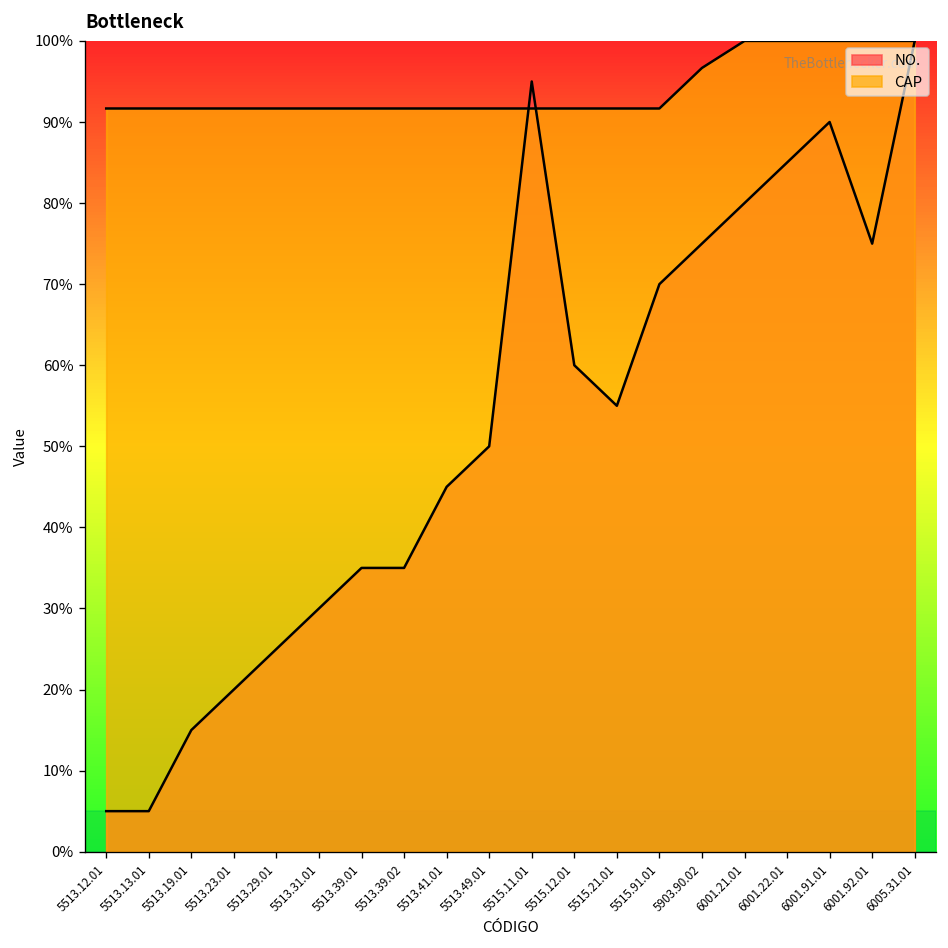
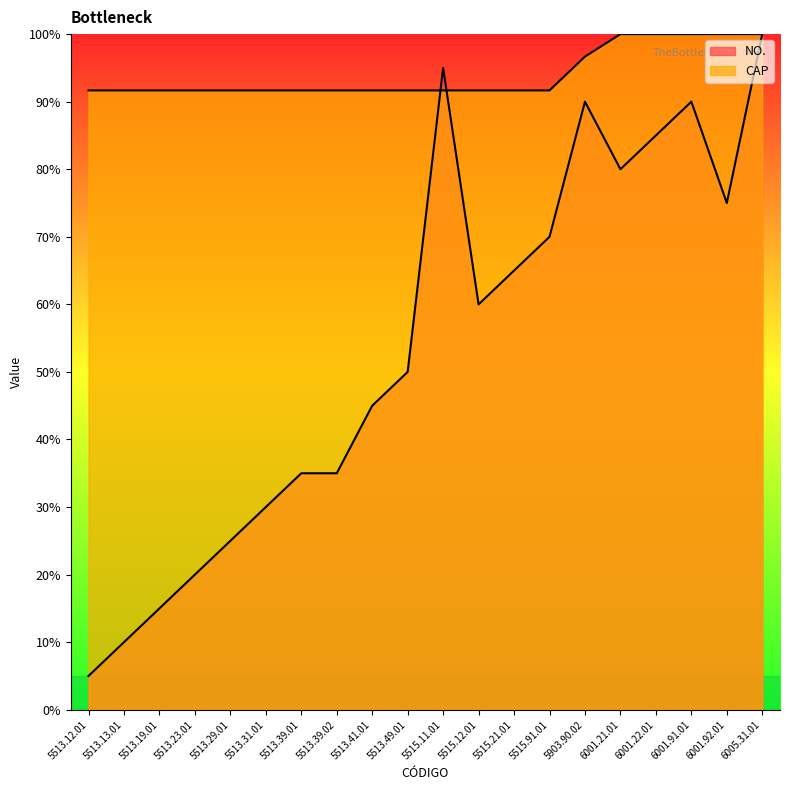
  {
    "NO.": {
      "5513.12.01": "5%",
-     "5513.13.01": "5%",
+     "5513.13.01": "10%",
      "5513.19.01": "15%",
      "5513.23.01": "20%",
      "5513.29.01": "25%",
      "5513.31.01": "30%",
      "5513.39.01": "35%",
      "5513.39.02": "35%",
      "5513.41.01": "45%",
      "5513.49.01": "50%",
      "5515.11.01": "95%",
      "5515.12.01": "60%",
-     "5515.21.01": "55%",
+     "5515.21.01": "65%",
      "5515.91.01": "70%",
-     "5903.90.02": "75%",
+     "5903.90.02": "90%",
      "6001.21.01": "80%",
      "6001.22.01": "85%",
      "6001.91.01": "90%",
      "6001.92.01": "75%"
    },
    "CAP": {
      "5513.12.01": "92%",
      "5513.13.01": "92%",
      "5513.19.01": "92%",
      "5513.23.01": "92%",
      "5513.29.01": "92%",
      "5513.31.01": "92%",
      "5513.39.01": "92%",
      "5513.39.02": "92%",
      "5513.41.01": "92%",
      "5513.49.01": "92%",
      "5515.11.01": "92%",
      "5515.12.01": "92%",
      "5515.21.01": "92%",
      "5515.91.01": "92%",
      "5903.90.02": "97%",
      "6001.21.01": "100%",
      "6001.22.01": "100%",
      "6001.91.01": "100%",
      "6001.92.01": "100%"
    }
  }
